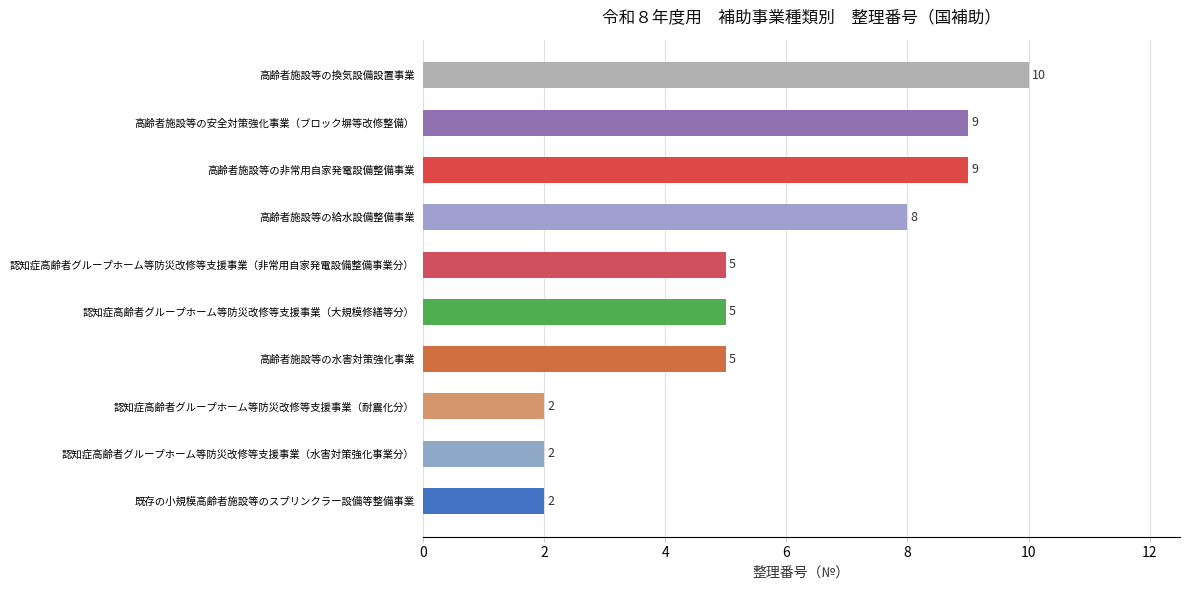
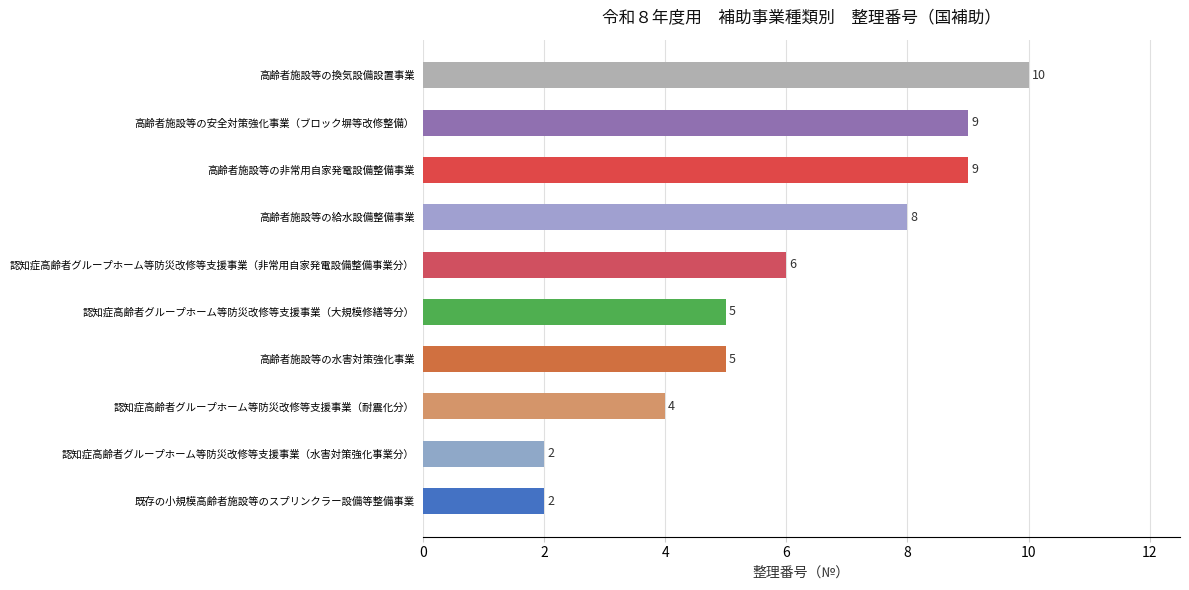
  {
    "高齢者施設等の換気設備設置事業": 10,
    "高齢者施設等の安全対策強化事業（ブロック塀等改修整備）": 9,
    "高齢者施設等の非常用自家発電設備整備事業": 9,
    "高齢者施設等の給水設備整備事業": 8,
-   "認知症高齢者グループホーム等防災改修等支援事業（非常用自家発電設備整備事業分）": 5,
+   "認知症高齢者グループホーム等防災改修等支援事業（非常用自家発電設備整備事業分）": 6,
    "認知症高齢者グループホーム等防災改修等支援事業（大規模修繕等分）": 5,
    "高齢者施設等の水害対策強化事業": 5,
-   "認知症高齢者グループホーム等防災改修等支援事業（耐震化分）": 2,
+   "認知症高齢者グループホーム等防災改修等支援事業（耐震化分）": 4,
    "認知症高齢者グループホーム等防災改修等支援事業（水害対策強化事業分）": 2,
    "既存の小規模高齢者施設等のスプリンクラー設備等整備事業": 2
  }
